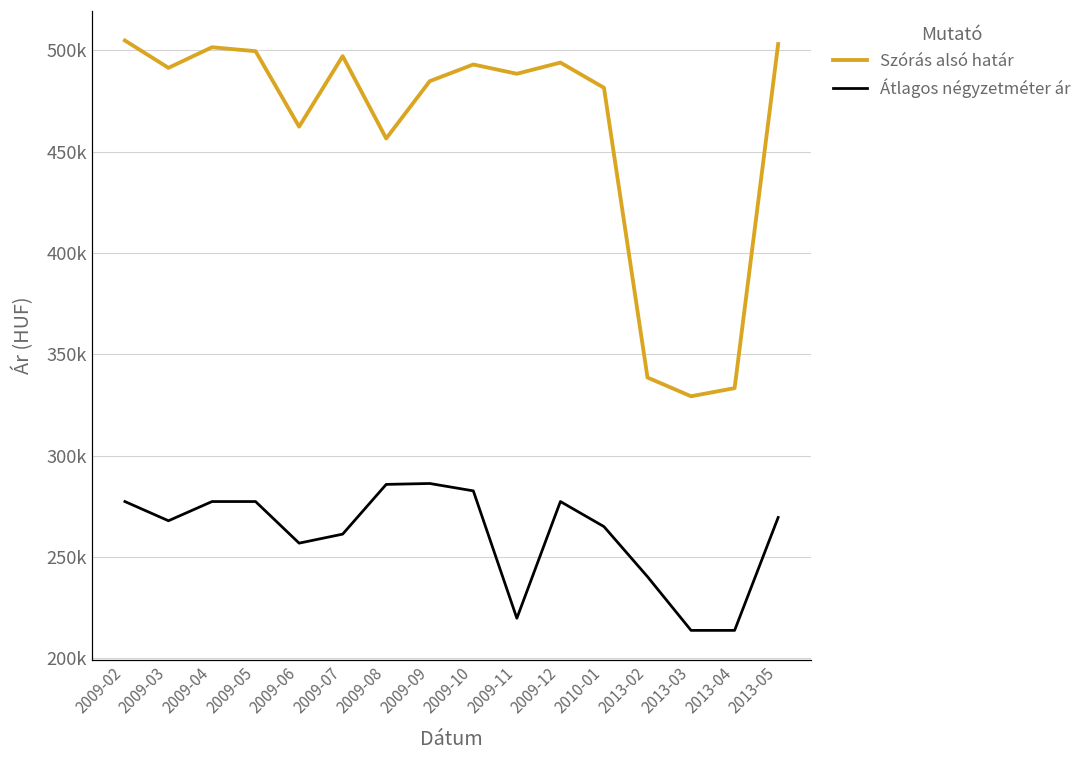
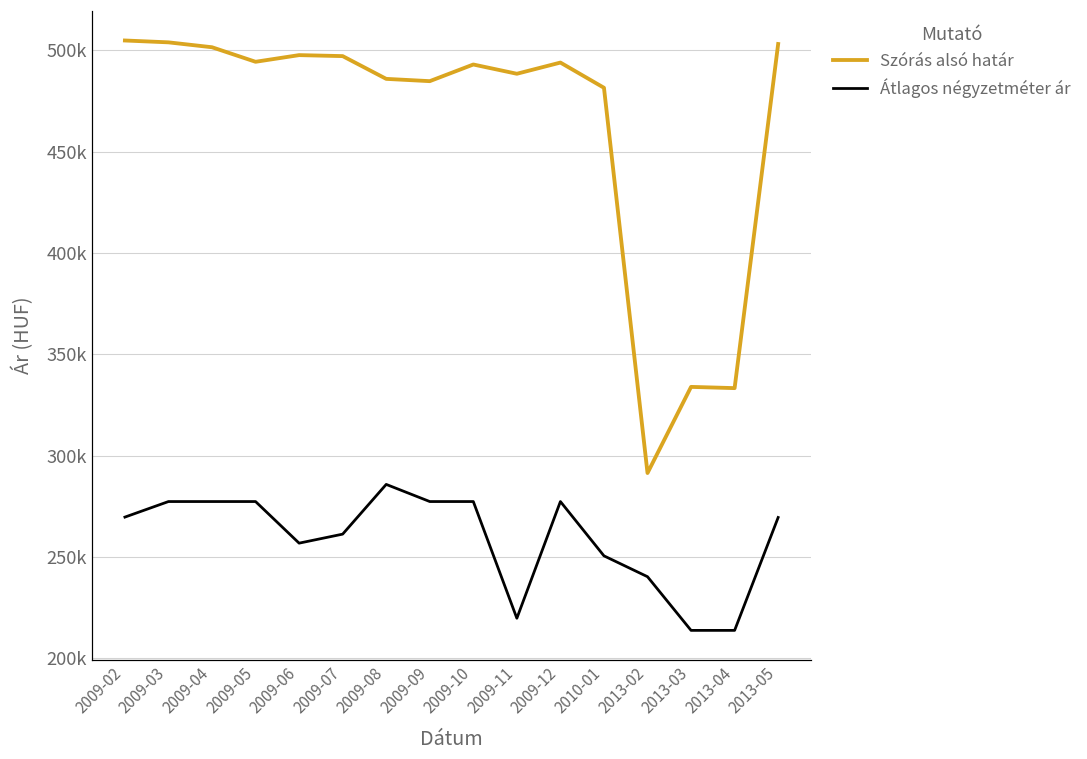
  {
    "Szórás alsó határ": {
      "2009-02": 505000,
-     "2009-03": 491000,
+     "2009-03": 504000,
      "2009-04": 502000,
-     "2009-05": 500000,
-     "2009-06": 462000,
+     "2009-05": 494000,
+     "2009-06": 498000,
      "2009-07": 497000,
-     "2009-08": 456000,
+     "2009-08": 486000,
      "2009-09": 485000,
      "2009-10": 493000,
      "2009-11": 488000,
      "2009-12": 494000,
      "2010-01": 482000,
-     "2013-02": 338000,
-     "2013-03": 329000,
+     "2013-02": 291000,
+     "2013-03": 334000,
      "2013-04": 333000,
      "2013-05": 503000
    },
    "Átlagos négyzetméter ár": {
-     "2009-02": 277000,
-     "2009-03": 268000,
+     "2009-02": 270000,
+     "2009-03": 277000,
      "2009-04": 277000,
      "2009-05": 277000,
      "2009-06": 257000,
      "2009-07": 261000,
      "2009-08": 286000,
-     "2009-09": 286000,
-     "2009-10": 283000,
+     "2009-09": 277000,
+     "2009-10": 277000,
      "2009-11": 220000,
      "2009-12": 277000,
-     "2010-01": 265000,
+     "2010-01": 250000,
      "2013-02": 240000,
      "2013-03": 214000,
      "2013-04": 214000,
      "2013-05": 269000
    }
  }
